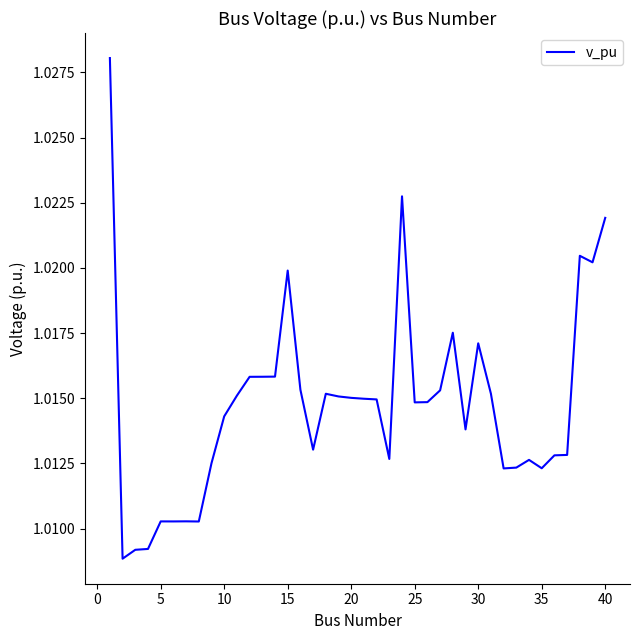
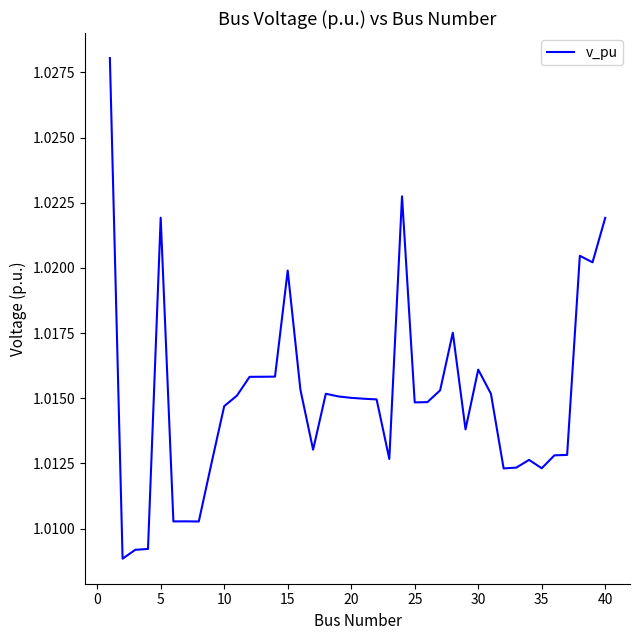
  {
-   "5": 1.0103,
-   "10": 1.0143,
+   "5": 1.0219,
+   "10": 1.0147,
    "15": 1.0199,
    "20": 1.0150,
    "25": 1.0148,
-   "30": 1.0171,
+   "30": 1.0161,
    "35": 1.0123,
    "40": 1.0219
  }
